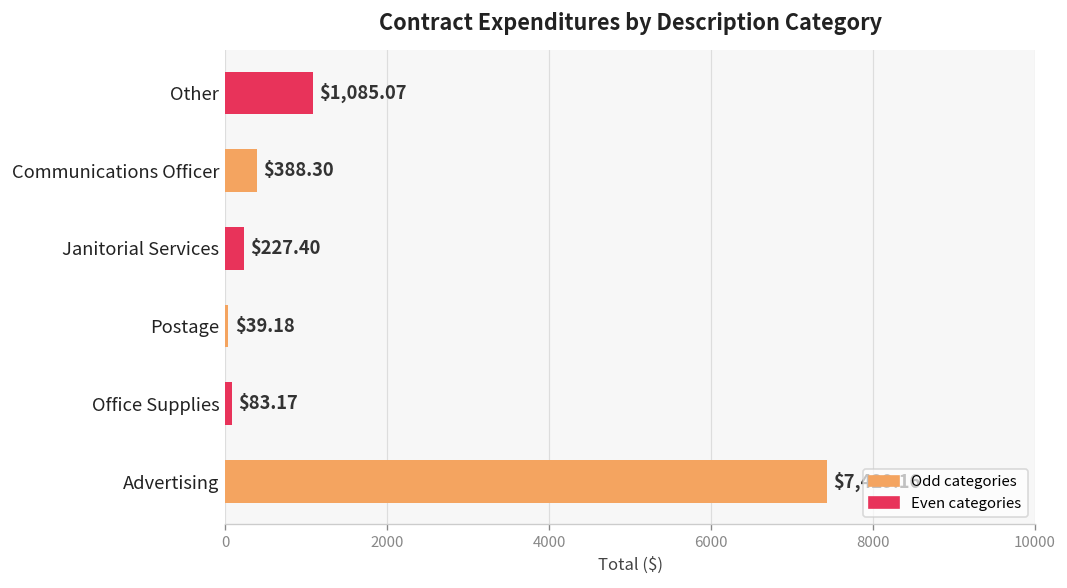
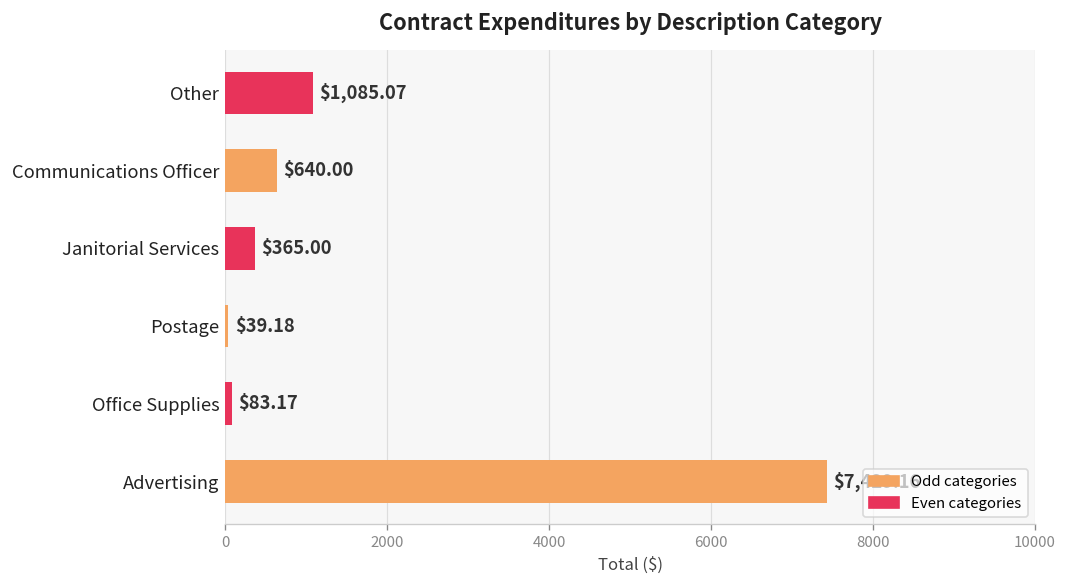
  {
    "Other": "$1,085.07",
-   "Communications Officer": "$388.30",
-   "Janitorial Services": "$227.40",
+   "Communications Officer": "$640.00",
+   "Janitorial Services": "$365.00",
    "Postage": "$39.18",
    "Office Supplies": "$83.17"
  }
